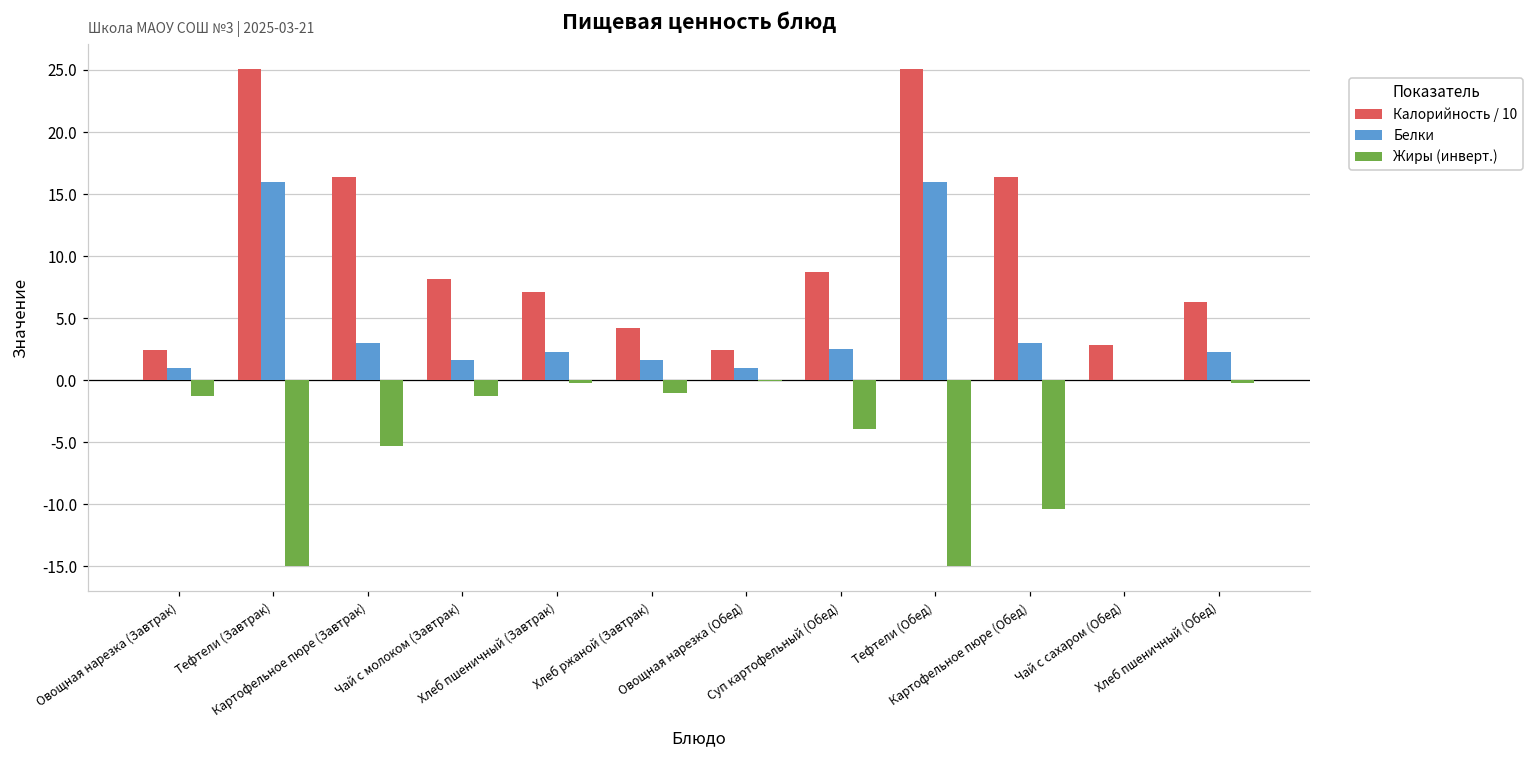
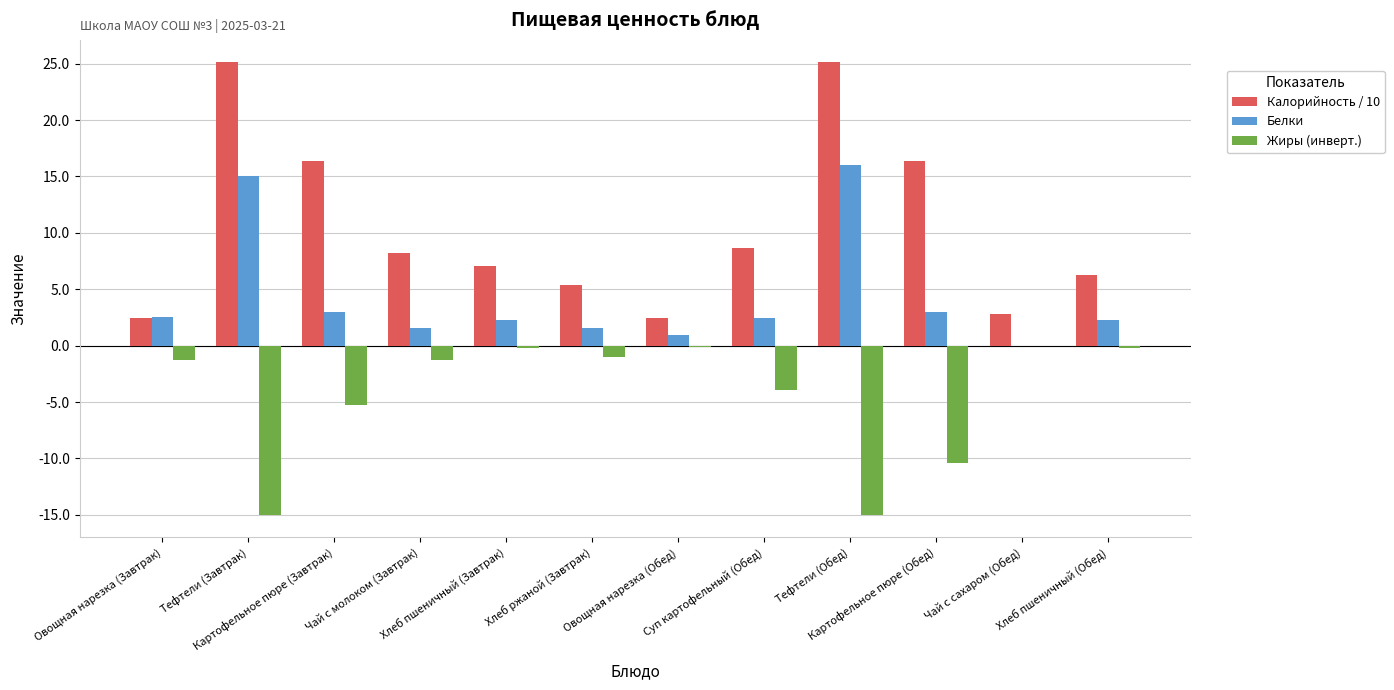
  {
    "Калорийность / 10": {
      "Овощная нарезка (Завтрак)": 2.4,
      "Тефтели (Завтрак)": 25.1,
      "Картофельное пюре (Завтрак)": 16.4,
      "Чай с молоком (Завтрак)": 8.2,
      "Хлеб пшеничный (Завтрак)": 7.1,
-     "Хлеб ржаной (Завтрак)": 4.2,
+     "Хлеб ржаной (Завтрак)": 5.4,
      "Овощная нарезка (Обед)": 2.4,
      "Суп картофельный (Обед)": 8.7,
      "Тефтели (Обед)": 25.1,
      "Картофельное пюре (Обед)": 16.4,
      "Чай с сахаром (Обед)": 2.8,
      "Хлеб пшеничный (Обед)": 6.3
    },
    "Белки": {
-     "Овощная нарезка (Завтрак)": 1.0,
-     "Тефтели (Завтрак)": 16,
+     "Овощная нарезка (Завтрак)": 2.6,
+     "Тефтели (Завтрак)": 15,
      "Картофельное пюре (Завтрак)": 3.0,
      "Чай с молоком (Завтрак)": 1.6,
      "Хлеб пшеничный (Завтрак)": 2.3,
      "Хлеб ржаной (Завтрак)": 1.6,
      "Овощная нарезка (Обед)": 1.0,
      "Суп картофельный (Обед)": 2.5,
      "Тефтели (Обед)": 16.0,
      "Картофельное пюре (Обед)": 3.0,
      "Чай с сахаром (Обед)": 0.0,
      "Хлеб пшеничный (Обед)": 2.3
    },
    "Жиры (инверт.)": {
      "Овощная нарезка (Завтрак)": -1.3,
      "Тефтели (Завтрак)": -15.0,
      "Картофельное пюре (Завтрак)": -5.3,
      "Чай с молоком (Завтрак)": -1.3,
      "Хлеб ржаной (Завтрак)": -1.0,
      "Суп картофельный (Обед)": -3.9,
      "Тефтели (Обед)": -15.0,
      "Картофельное пюре (Обед)": -10.4,
      "Чай с сахаром (Обед)": 0.0
    }
  }
